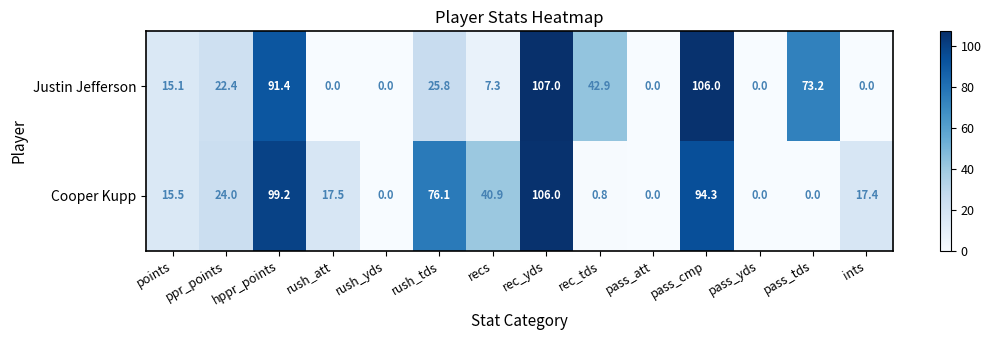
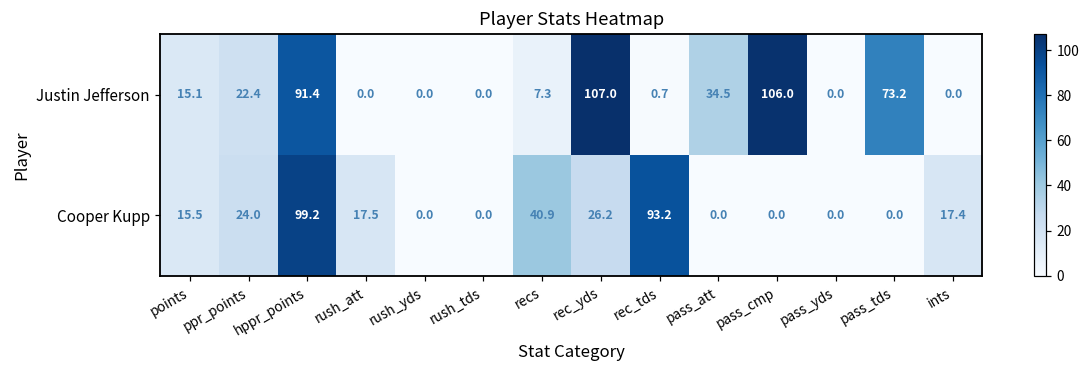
  {
    "Justin Jefferson": {
      "points": 15.1,
      "ppr_points": 22.4,
      "hppr_points": 91.4,
      "rush_att": 0.0,
      "rush_yds": 0.0,
-     "rush_tds": 25.8,
+     "rush_tds": 0.0,
      "recs": 7.3,
      "rec_yds": 107.0,
-     "rec_tds": 42.9,
-     "pass_att": 0.0,
+     "rec_tds": 0.7,
+     "pass_att": 34.5,
      "pass_cmp": 106.0,
      "pass_yds": 0.0,
      "pass_tds": 73.2,
      "ints": 0.0
    },
    "Cooper Kupp": {
      "points": 15.5,
      "ppr_points": 24.0,
      "hppr_points": 99.2,
      "rush_att": 17.5,
      "rush_yds": 0.0,
-     "rush_tds": 76.1,
+     "rush_tds": 0.0,
      "recs": 40.9,
-     "rec_yds": 106.0,
-     "rec_tds": 0.8,
+     "rec_yds": 26.2,
+     "rec_tds": 93.2,
      "pass_att": 0.0,
-     "pass_cmp": 94.3,
+     "pass_cmp": 0.0,
      "pass_yds": 0.0,
      "pass_tds": 0.0,
      "ints": 17.4
    }
  }
